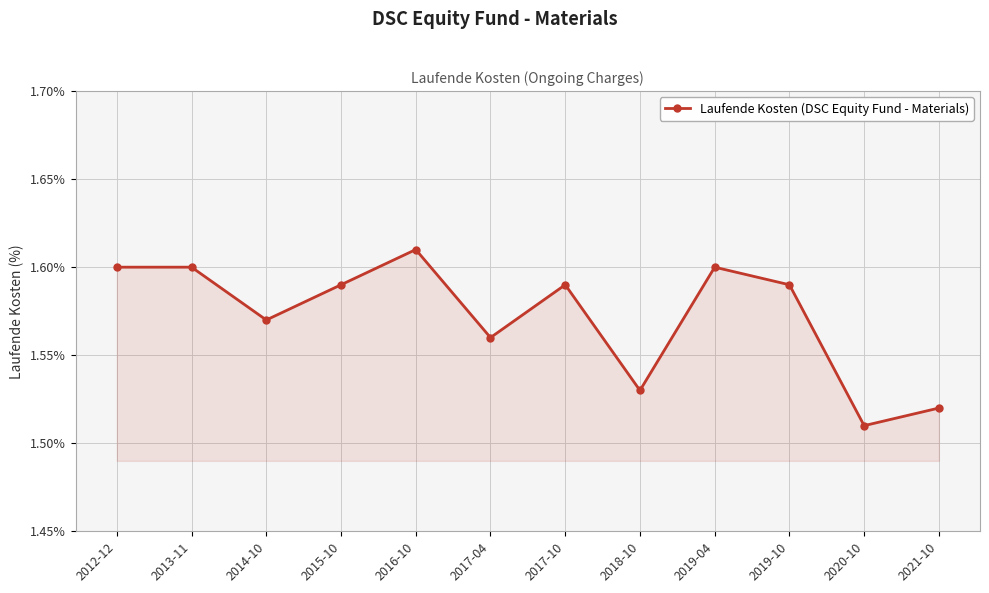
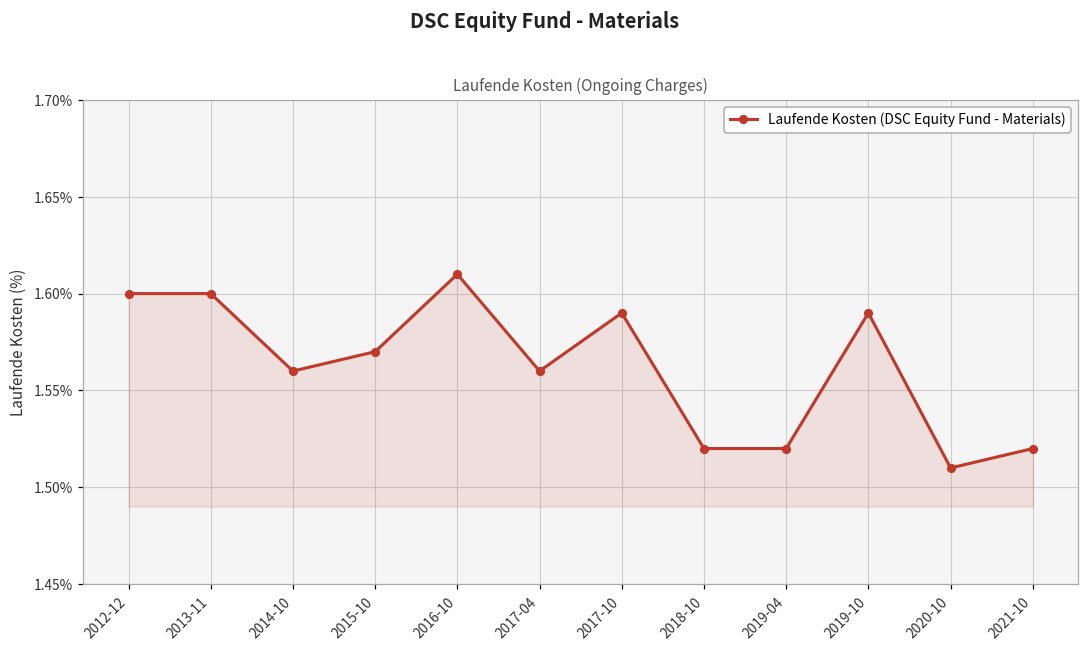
  {
    "2012-12": "1.60%",
    "2013-11": "1.60%",
-   "2014-10": "1.57%",
-   "2015-10": "1.59%",
+   "2014-10": "1.56%",
+   "2015-10": "1.57%",
    "2016-10": "1.61%",
    "2017-04": "1.56%",
    "2017-10": "1.59%",
-   "2018-10": "1.53%",
-   "2019-04": "1.60%",
+   "2018-10": "1.52%",
+   "2019-04": "1.52%",
    "2019-10": "1.59%",
    "2020-10": "1.51%",
    "2021-10": "1.52%"
  }
